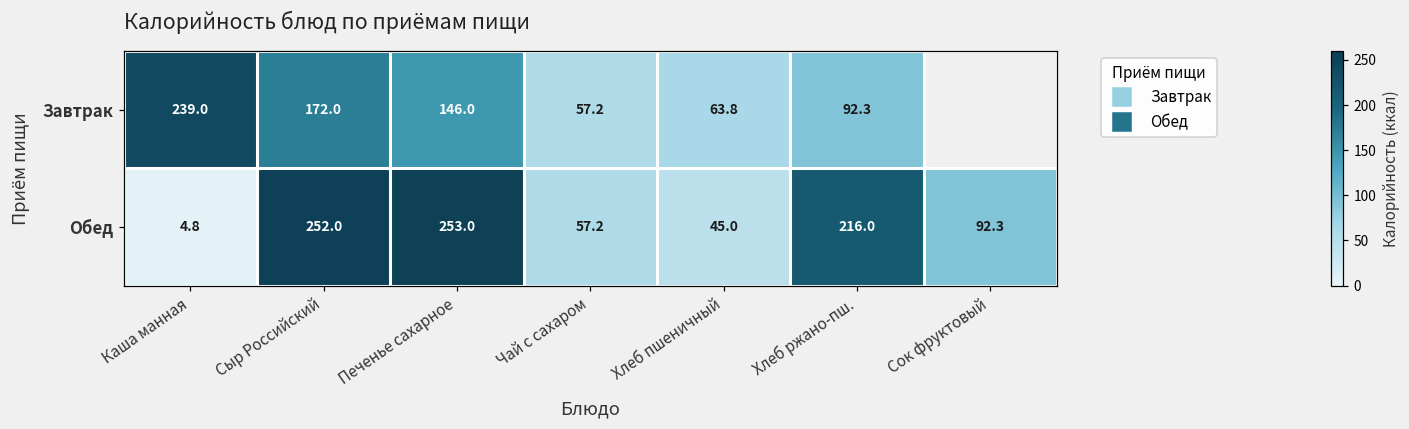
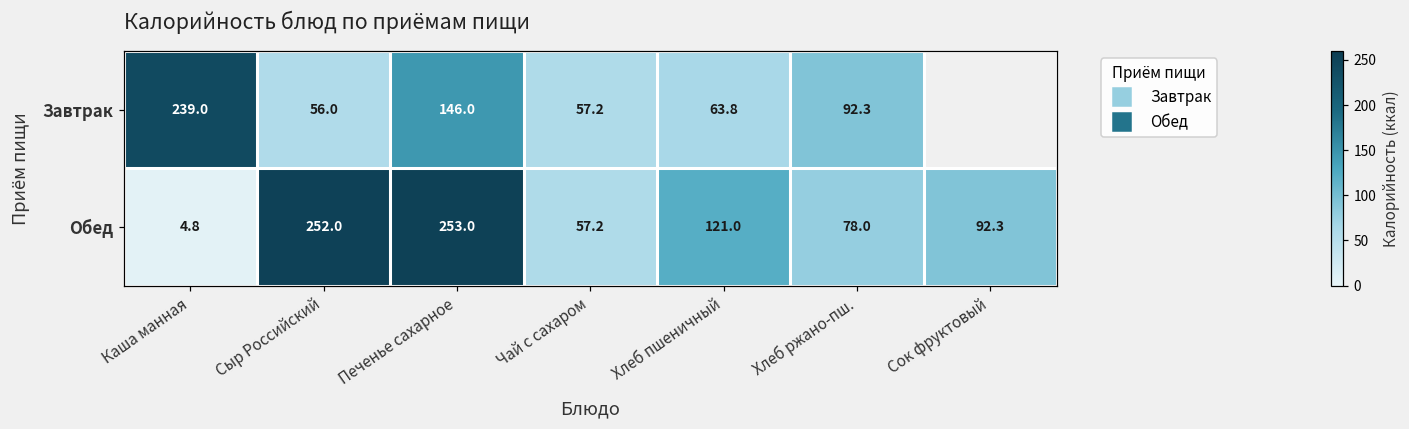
  {
    "Завтрак": {
      "Каша манная": 239.0,
-     "Сыр Российский": 172.0,
+     "Сыр Российский": 56.0,
      "Печенье сахарное": 146.0,
      "Чай с сахаром": 57.2,
      "Хлеб пшеничный": 63.8,
      "Хлеб ржано-пш.": 92.3
    },
    "Обед": {
      "Каша манная": 4.8,
      "Сыр Российский": 252.0,
      "Печенье сахарное": 253.0,
      "Чай с сахаром": 57.2,
-     "Хлеб пшеничный": 45.0,
-     "Хлеб ржано-пш.": 216.0,
+     "Хлеб пшеничный": 121.0,
+     "Хлеб ржано-пш.": 78.0,
      "Сок фруктовый": 92.3
    }
  }
